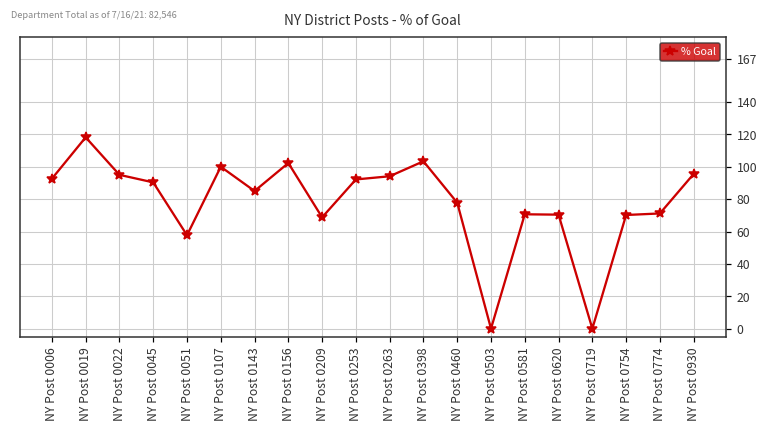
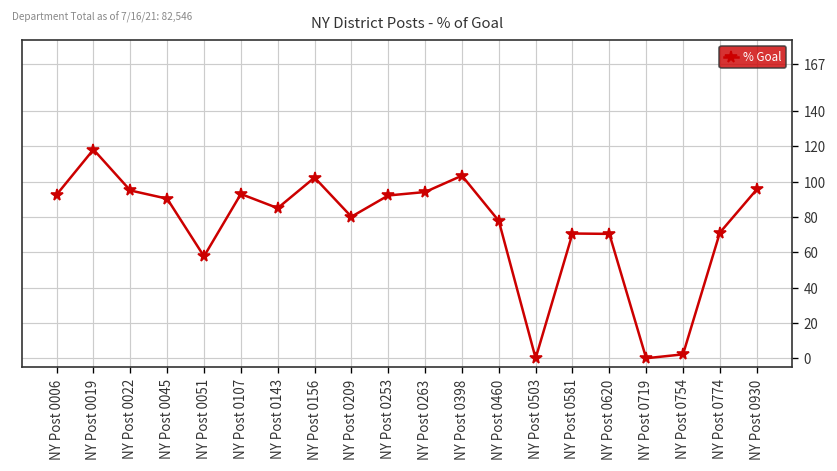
  {
    "NY Post 0006": 93,
    "NY Post 0019": 118,
    "NY Post 0022": 95,
    "NY Post 0045": 90,
    "NY Post 0051": 58,
-   "NY Post 0107": 100,
+   "NY Post 0107": 93,
    "NY Post 0143": 85,
    "NY Post 0156": 102,
-   "NY Post 0209": 69,
+   "NY Post 0209": 80,
    "NY Post 0253": 92,
    "NY Post 0263": 94,
    "NY Post 0398": 103,
    "NY Post 0460": 78,
    "NY Post 0503": 0,
    "NY Post 0581": 71,
    "NY Post 0620": 70,
    "NY Post 0719": 0,
-   "NY Post 0754": 70,
+   "NY Post 0754": 2,
    "NY Post 0774": 71,
    "NY Post 0930": 96
  }
